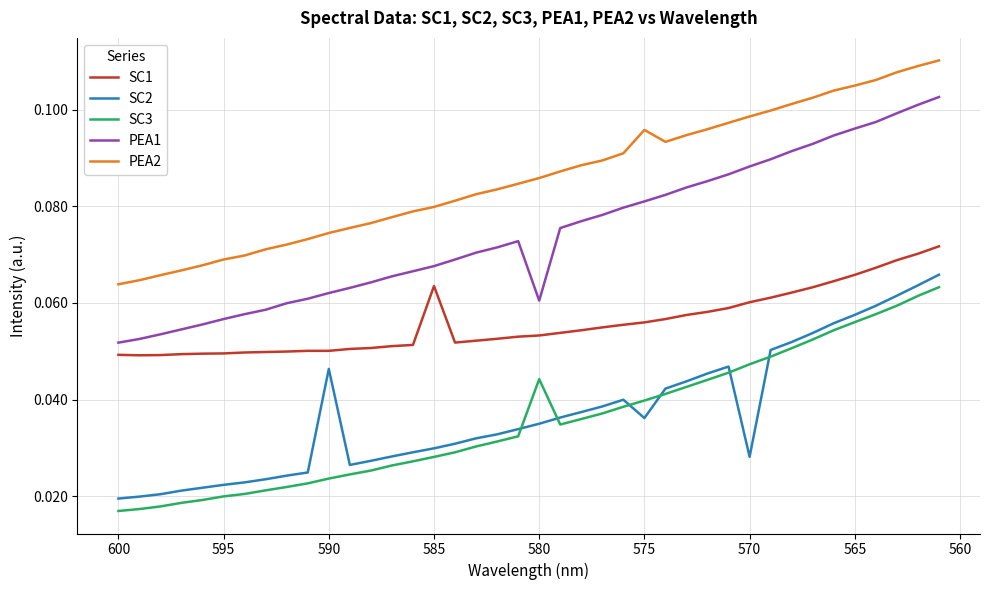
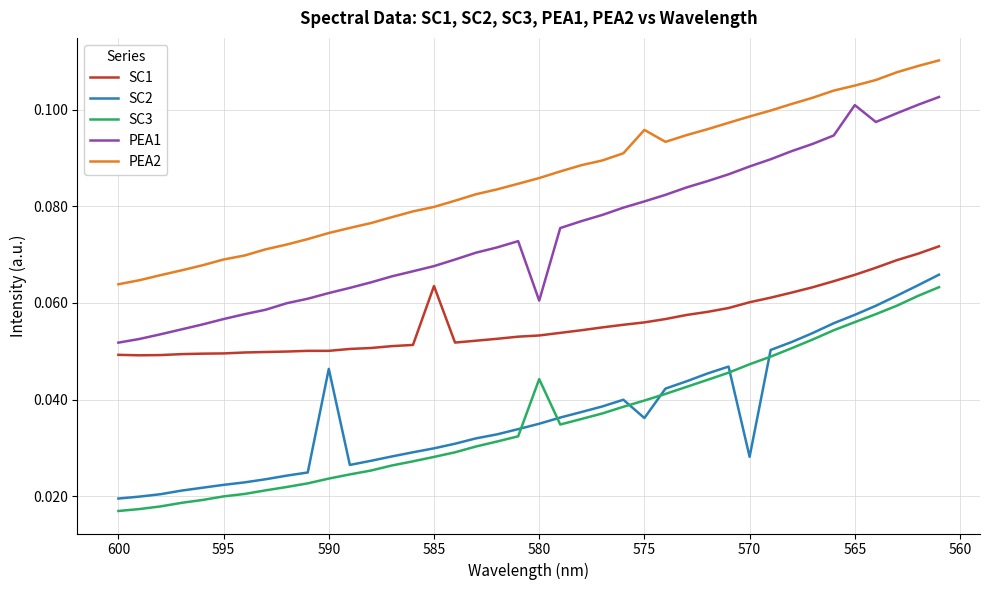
  {
    "SC1": {
      "600": 0.049,
      "595": 0.050,
      "590": 0.050,
      "585": 0.063,
      "580": 0.053,
      "575": 0.056,
      "570": 0.060,
      "565": 0.066
    },
    "SC2": {
      "600": 0.019,
      "595": 0.022,
      "590": 0.046,
      "585": 0.030,
      "580": 0.035,
      "575": 0.036,
      "570": 0.028,
      "565": 0.058
    },
    "SC3": {
      "600": 0.017,
      "595": 0.020,
      "590": 0.024,
      "585": 0.028,
      "580": 0.044,
      "575": 0.040,
      "570": 0.047,
      "565": 0.056
    },
    "PEA1": {
      "600": 0.052,
      "595": 0.057,
      "590": 0.062,
      "585": 0.068,
      "580": 0.060,
      "575": 0.081,
      "570": 0.088,
-     "565": 0.096
+     "565": 0.101
    },
    "PEA2": {
      "600": 0.064,
      "595": 0.069,
      "590": 0.074,
      "585": 0.080,
      "580": 0.086,
      "575": 0.096,
      "570": 0.099,
      "565": 0.105
    }
  }
